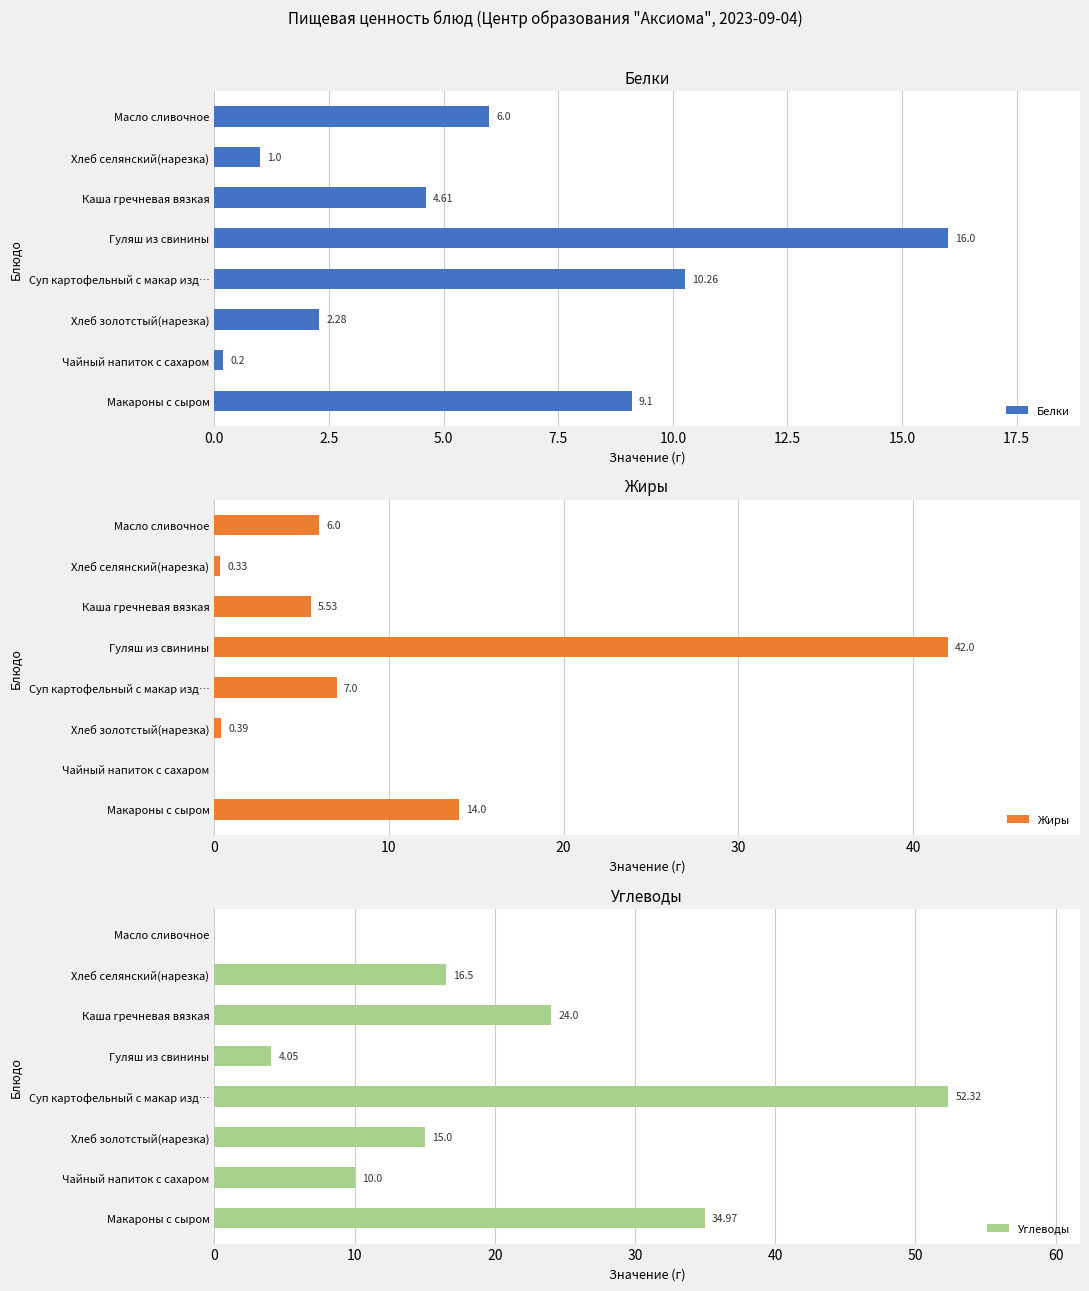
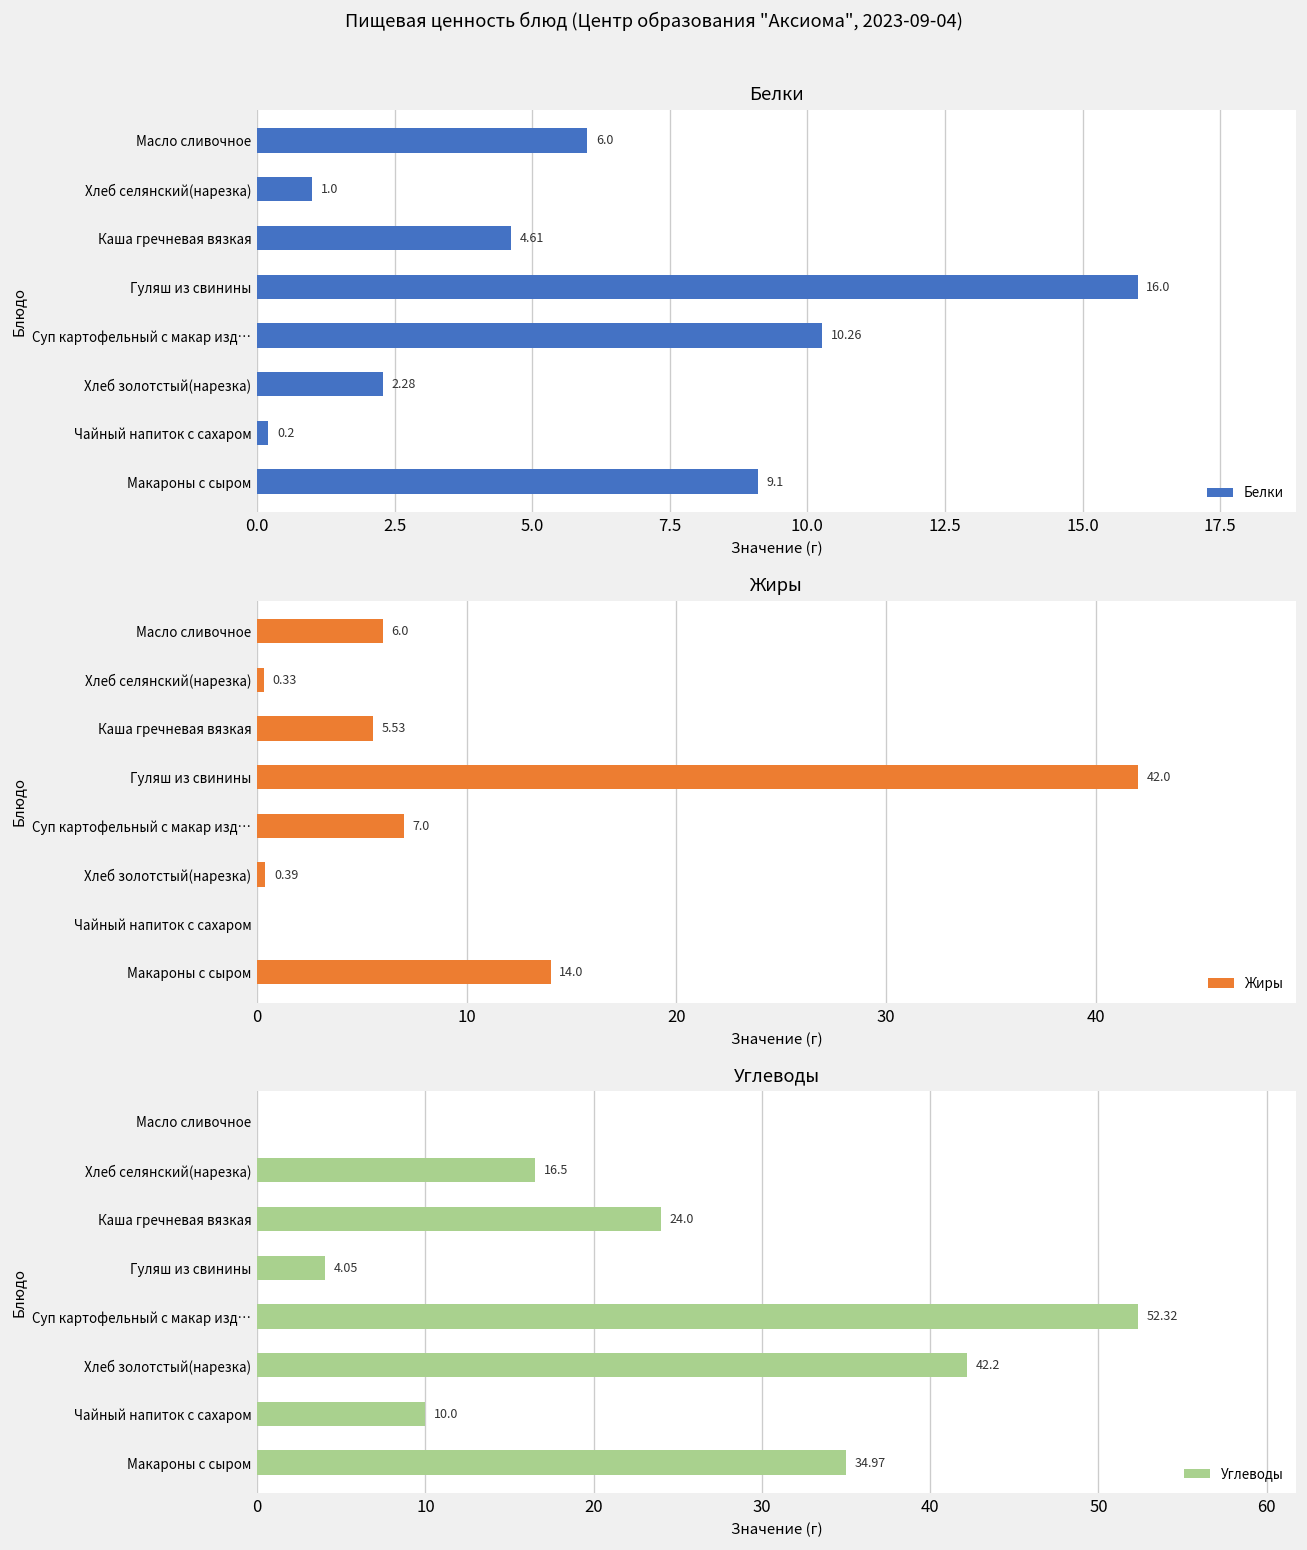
  {
    "Белки": {
      "Масло сливочное": 6.0,
      "Хлеб селянский(нарезка)": 1.0,
      "Каша гречневая вязкая": 4.61,
      "Гуляш из свинины": 16.0,
      "Суп картофельный с макар изд…": 10.26,
      "Хлеб золотстый(нарезка)": 2.28,
      "Чайный напиток с сахаром": 0.2,
      "Макароны с сыром": 9.1
    },
    "Жиры": {
      "Масло сливочное": 6.0,
      "Хлеб селянский(нарезка)": 0.33,
      "Каша гречневая вязкая": 5.53,
      "Гуляш из свинины": 42.0,
      "Суп картофельный с макар изд…": 7.0,
      "Хлеб золотстый(нарезка)": 0.39,
      "Макароны с сыром": 14.0
    },
    "Углеводы": {
      "Хлеб селянский(нарезка)": 16.5,
      "Каша гречневая вязкая": 24.0,
      "Гуляш из свинины": 4.05,
      "Суп картофельный с макар изд…": 52.32,
-     "Хлеб золотстый(нарезка)": 15.0,
+     "Хлеб золотстый(нарезка)": 42.2,
      "Чайный напиток с сахаром": 10.0,
      "Макароны с сыром": 34.97
    }
  }
